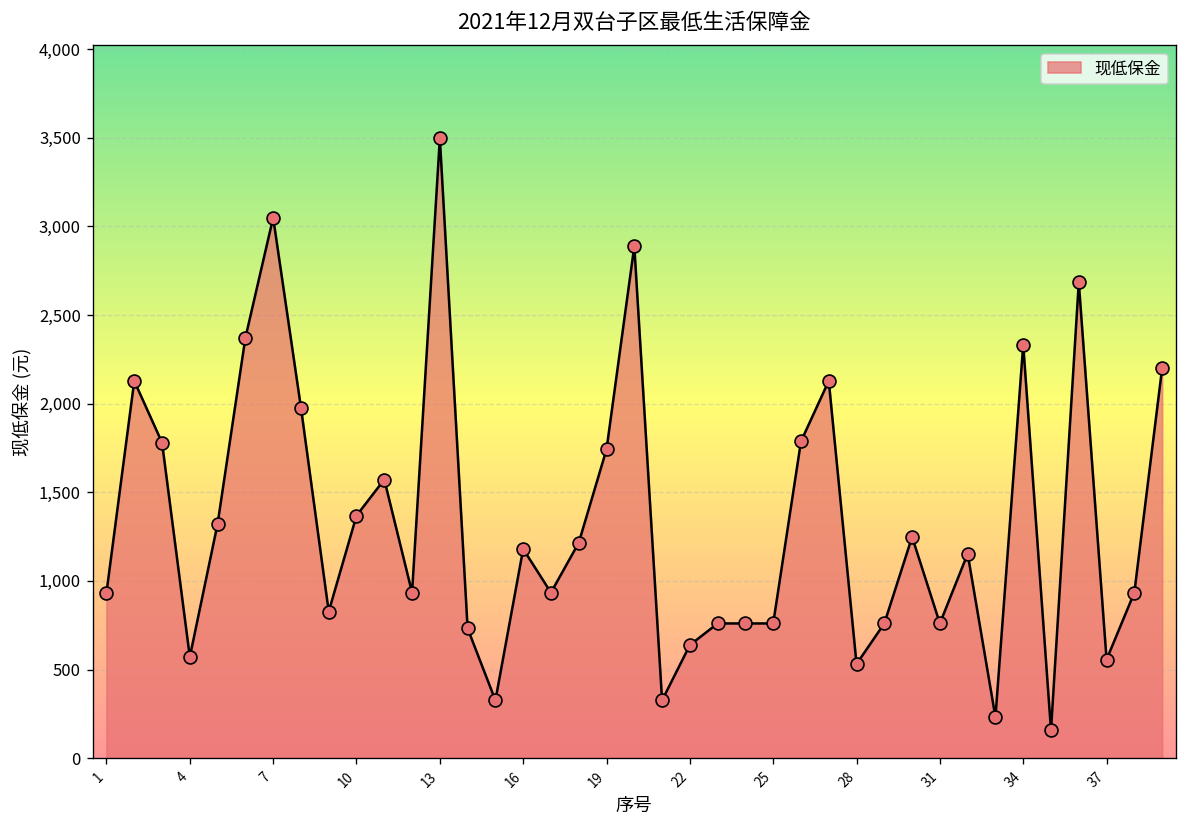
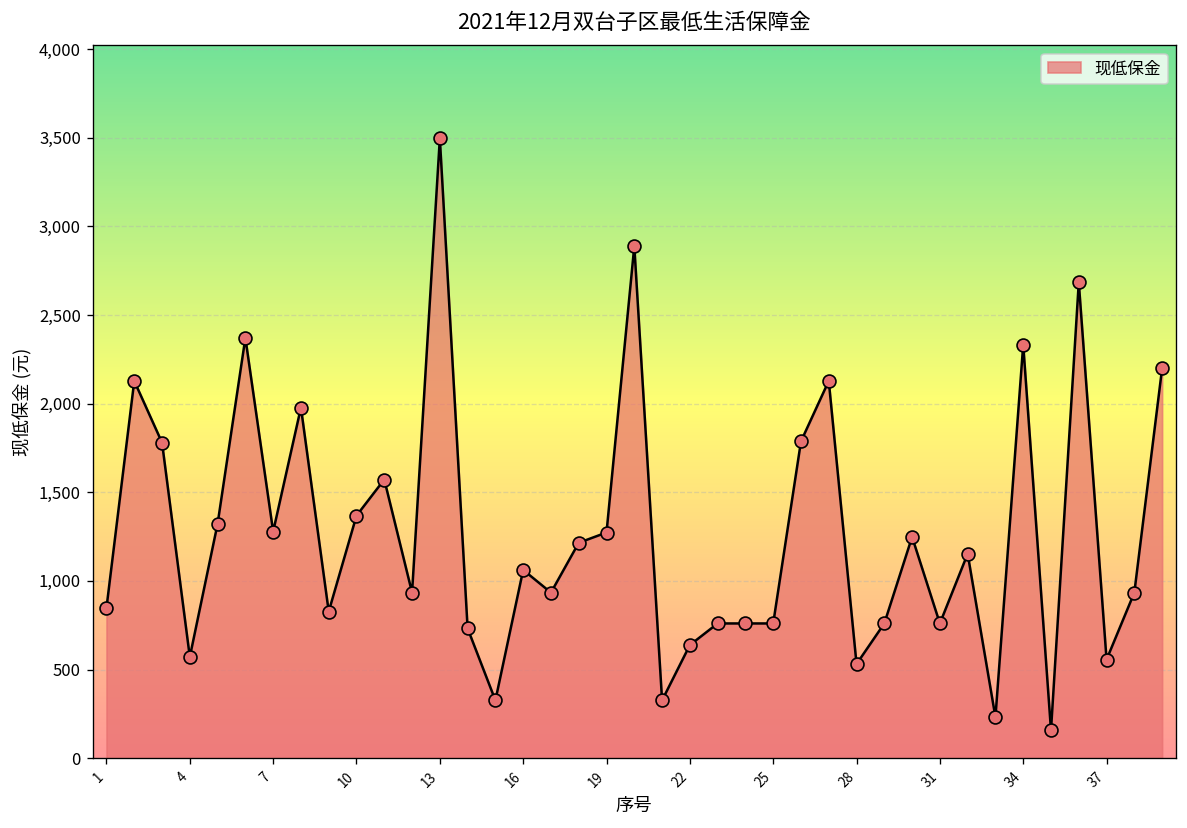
  {
-   "1": "930",
+   "1": "850",
    "4": "570",
-   "7": "3,050",
+   "7": "1,280",
    "10": "1,370",
    "13": "3,500",
-   "16": "1,180",
-   "19": "1,740",
+   "16": "1,060",
+   "19": "1,270",
    "22": "640",
    "25": "760",
    "28": "530",
    "31": "760",
    "34": "2,330",
    "37": "560"
  }
